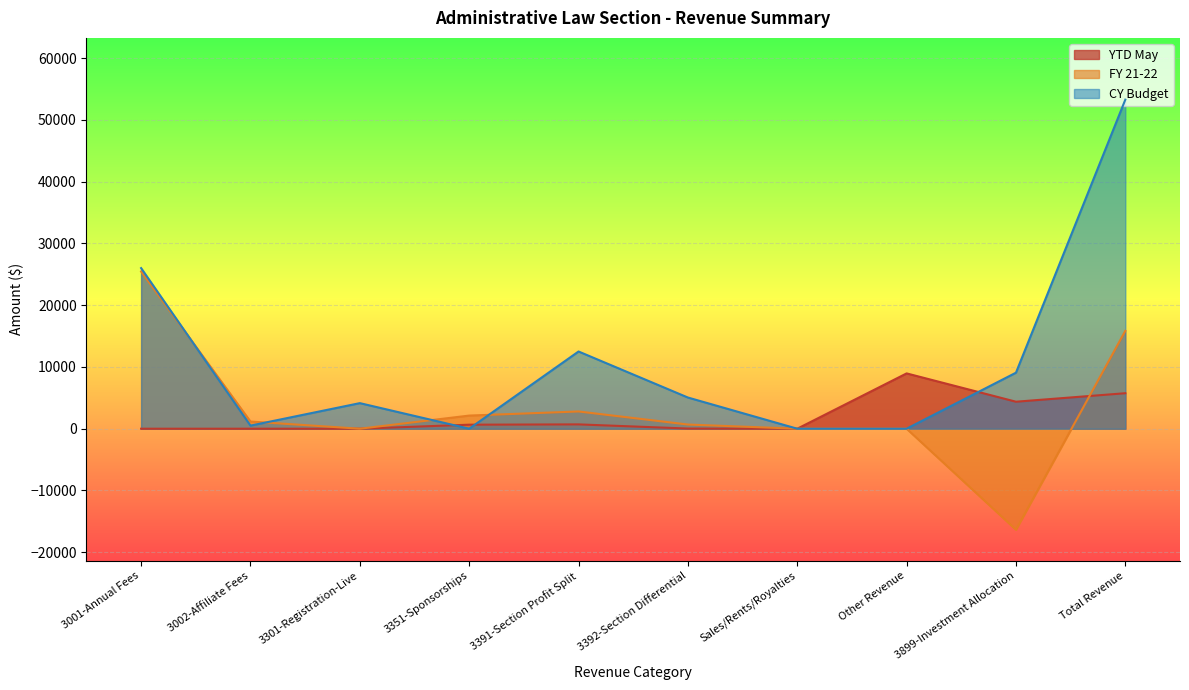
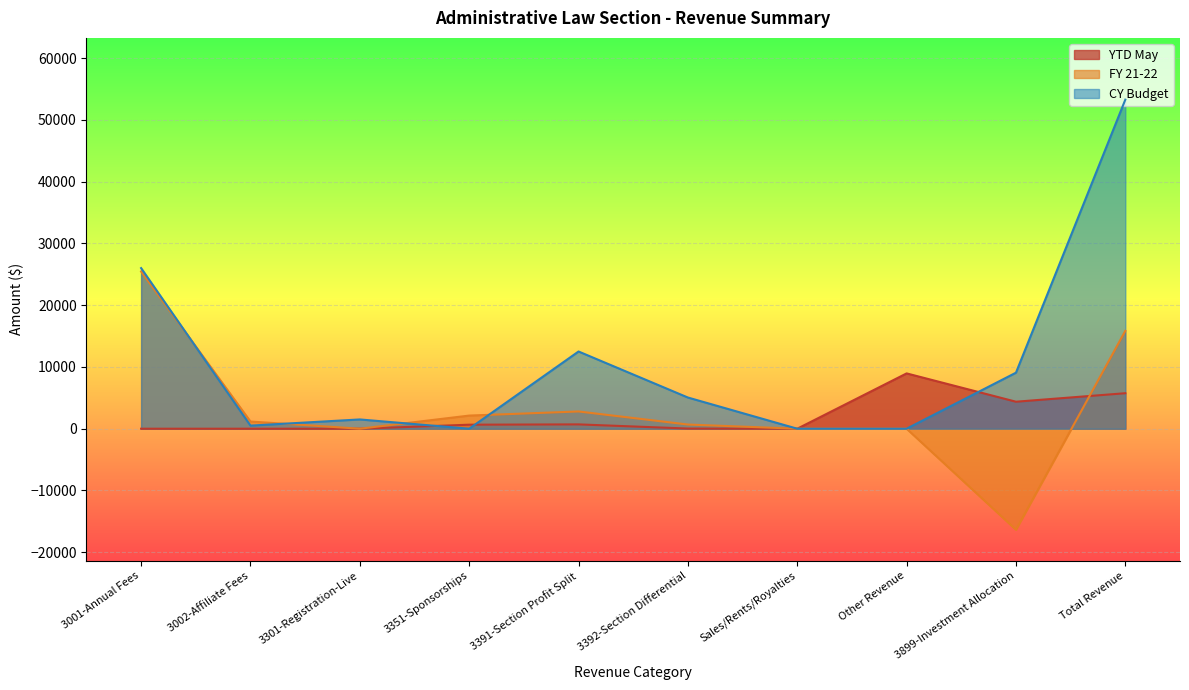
  {
    "YTD May": {
      "3001-Annual Fees": 0,
      "3002-Affiliate Fees": 0,
      "3351-Sponsorships": 1000,
      "3391-Section Profit Split": 1000,
      "3392-Section Differential": 0,
      "Other Revenue": 9000,
      "3899-Investment Allocation": 4000,
      "Total Revenue": 6000
    },
    "CY Budget": {
      "3001-Annual Fees": 26000,
      "3002-Affiliate Fees": 1000,
-     "3301-Registration-Live": 4000,
+     "3301-Registration-Live": 2000,
      "3351-Sponsorships": 0,
      "3391-Section Profit Split": 13000,
      "3392-Section Differential": 5000,
      "3899-Investment Allocation": 9000
    }
  }
